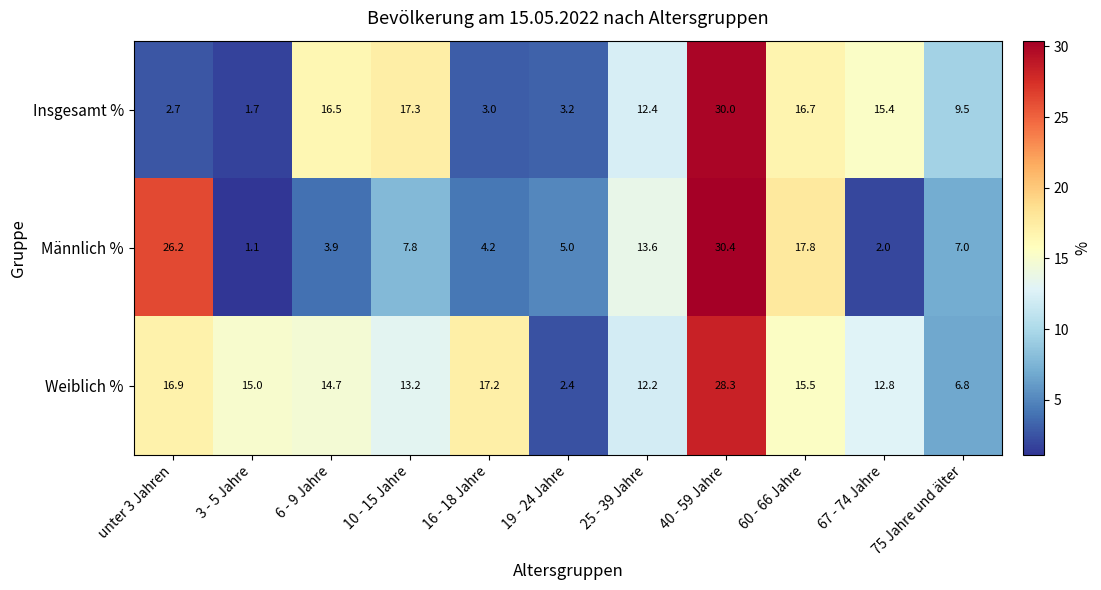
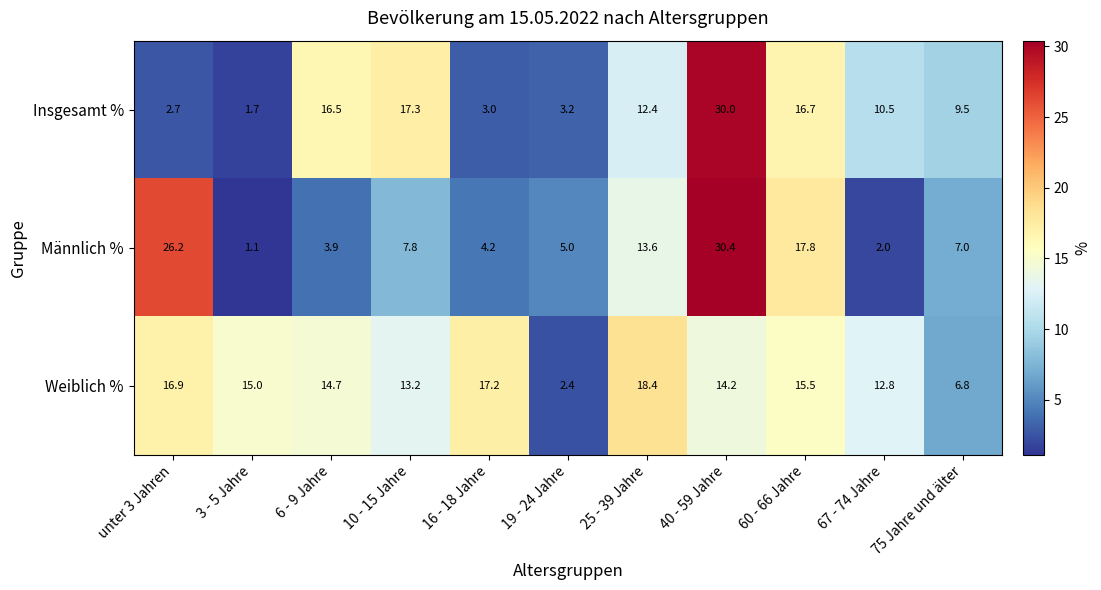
  {
    "Insgesamt %": {
      "unter 3 Jahren": 2.7,
      "3 - 5 Jahre": 1.7,
      "6 - 9 Jahre": 16.5,
      "10 - 15 Jahre": 17.3,
      "16 - 18 Jahre": 3.0,
      "19 - 24 Jahre": 3.2,
      "25 - 39 Jahre": 12.4,
      "40 - 59 Jahre": 30.0,
      "60 - 66 Jahre": 16.7,
-     "67 - 74 Jahre": 15.4,
+     "67 - 74 Jahre": 10.5,
      "75 Jahre und älter": 9.5
    },
    "Männlich %": {
      "unter 3 Jahren": 26.2,
      "3 - 5 Jahre": 1.1,
      "6 - 9 Jahre": 3.9,
      "10 - 15 Jahre": 7.8,
      "16 - 18 Jahre": 4.2,
      "19 - 24 Jahre": 5.0,
      "25 - 39 Jahre": 13.6,
      "40 - 59 Jahre": 30.4,
      "60 - 66 Jahre": 17.8,
      "67 - 74 Jahre": 2.0,
      "75 Jahre und älter": 7.0
    },
    "Weiblich %": {
      "unter 3 Jahren": 16.9,
      "3 - 5 Jahre": 15.0,
      "6 - 9 Jahre": 14.7,
      "10 - 15 Jahre": 13.2,
      "16 - 18 Jahre": 17.2,
      "19 - 24 Jahre": 2.4,
-     "25 - 39 Jahre": 12.2,
-     "40 - 59 Jahre": 28.3,
+     "25 - 39 Jahre": 18.4,
+     "40 - 59 Jahre": 14.2,
      "60 - 66 Jahre": 15.5,
      "67 - 74 Jahre": 12.8,
      "75 Jahre und älter": 6.8
    }
  }
